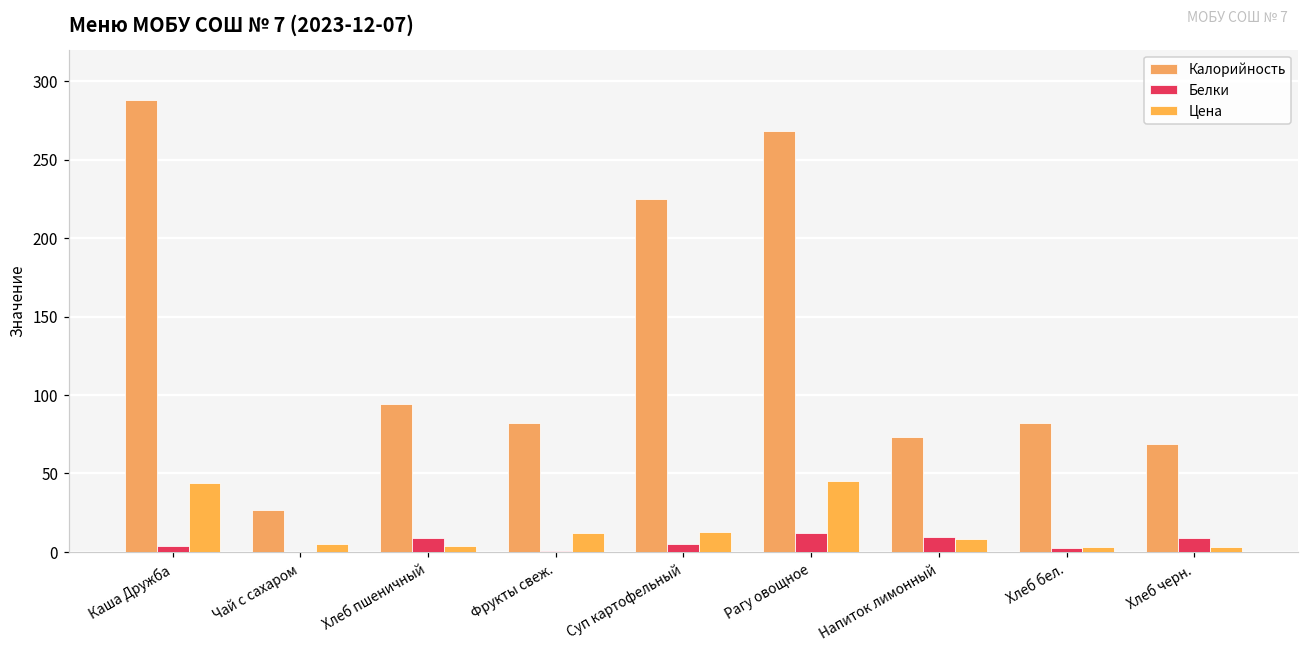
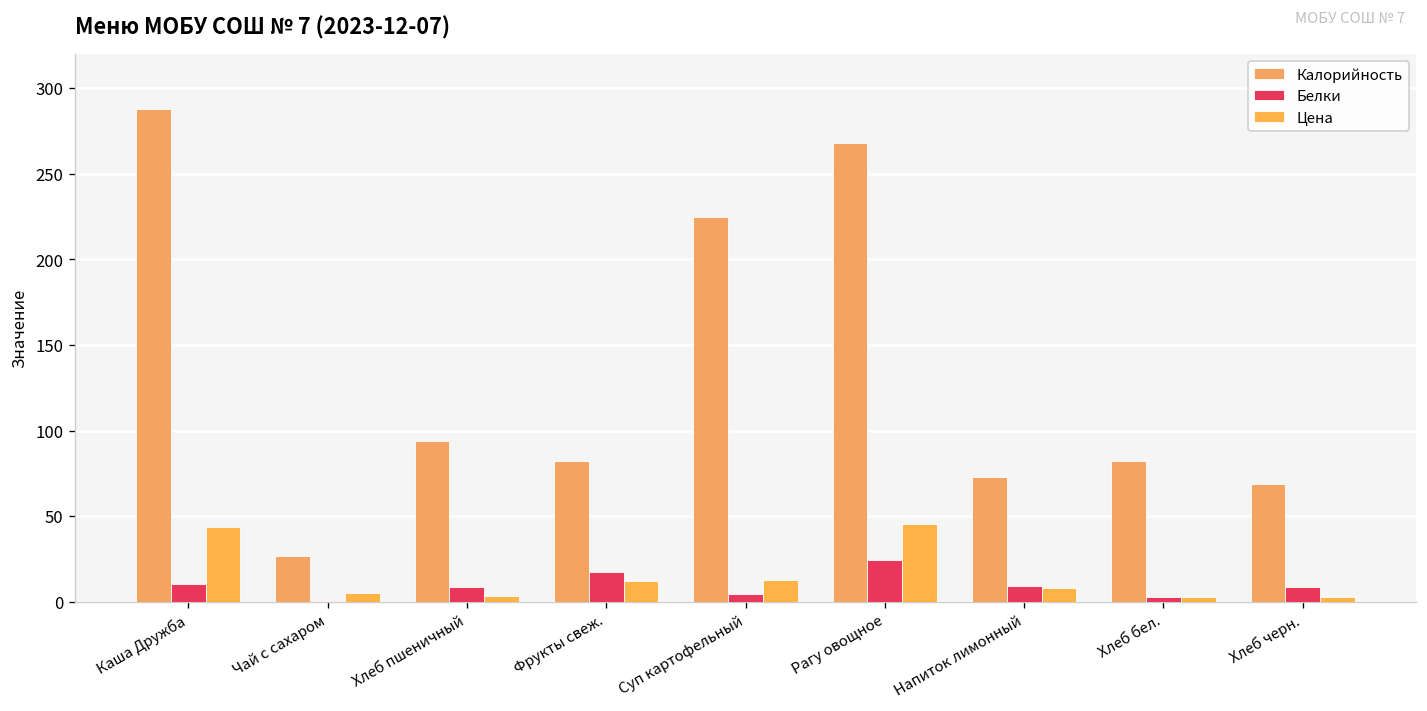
  {
    "Белки": {
-     "Каша Дружба": 4,
+     "Каша Дружба": 10,
      "Хлеб пшеничный": 9,
-     "Фрукты свеж.": 0,
+     "Фрукты свеж.": 18,
      "Суп картофельный": 5,
-     "Рагу овощное": 12,
+     "Рагу овощное": 25,
      "Напиток лимонный": 9,
      "Хлеб бел.": 3,
      "Хлеб черн.": 9
    }
  }
